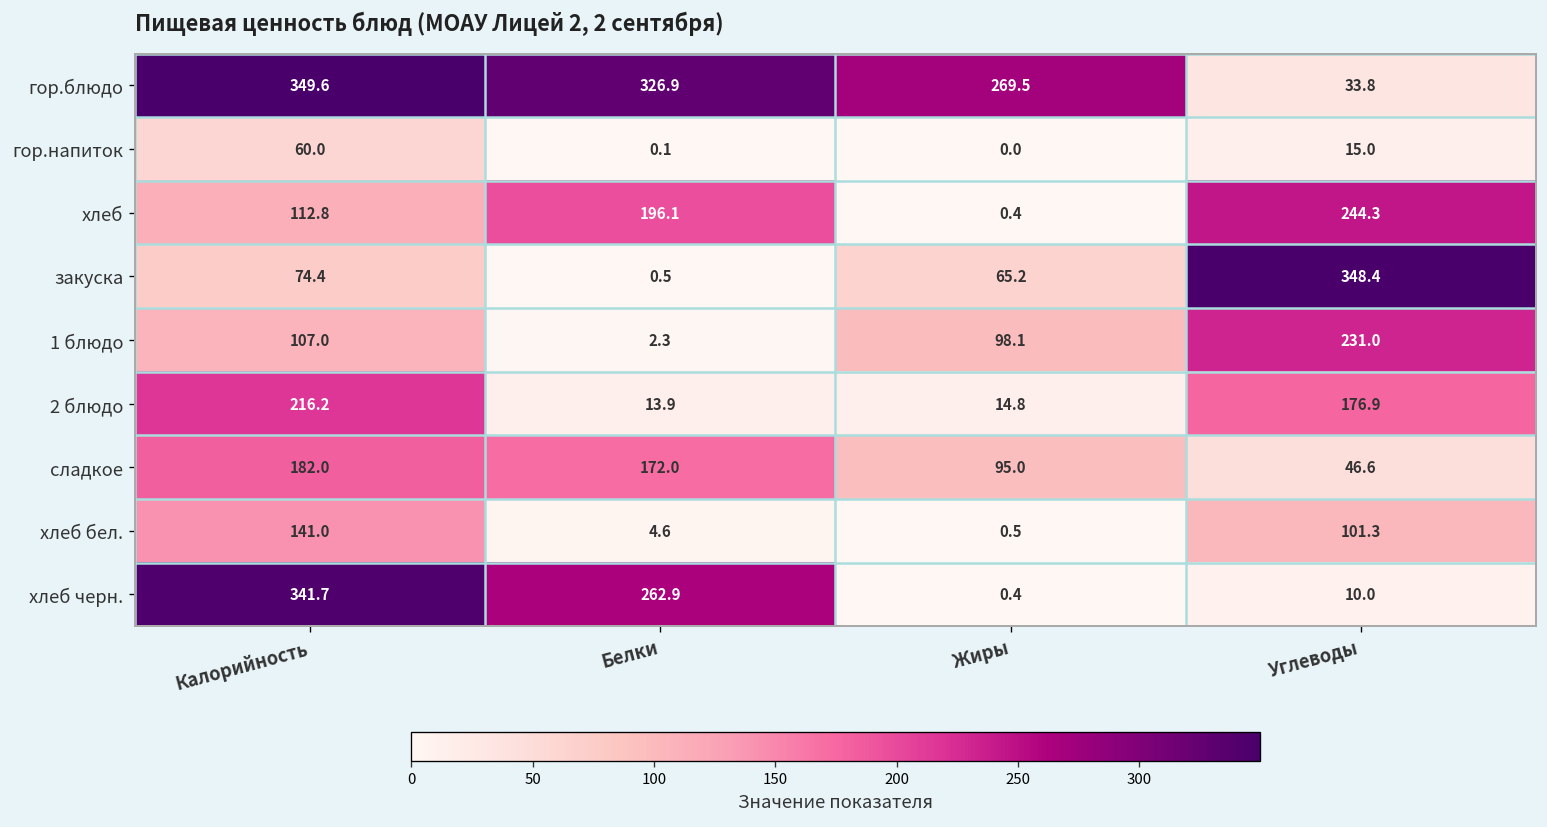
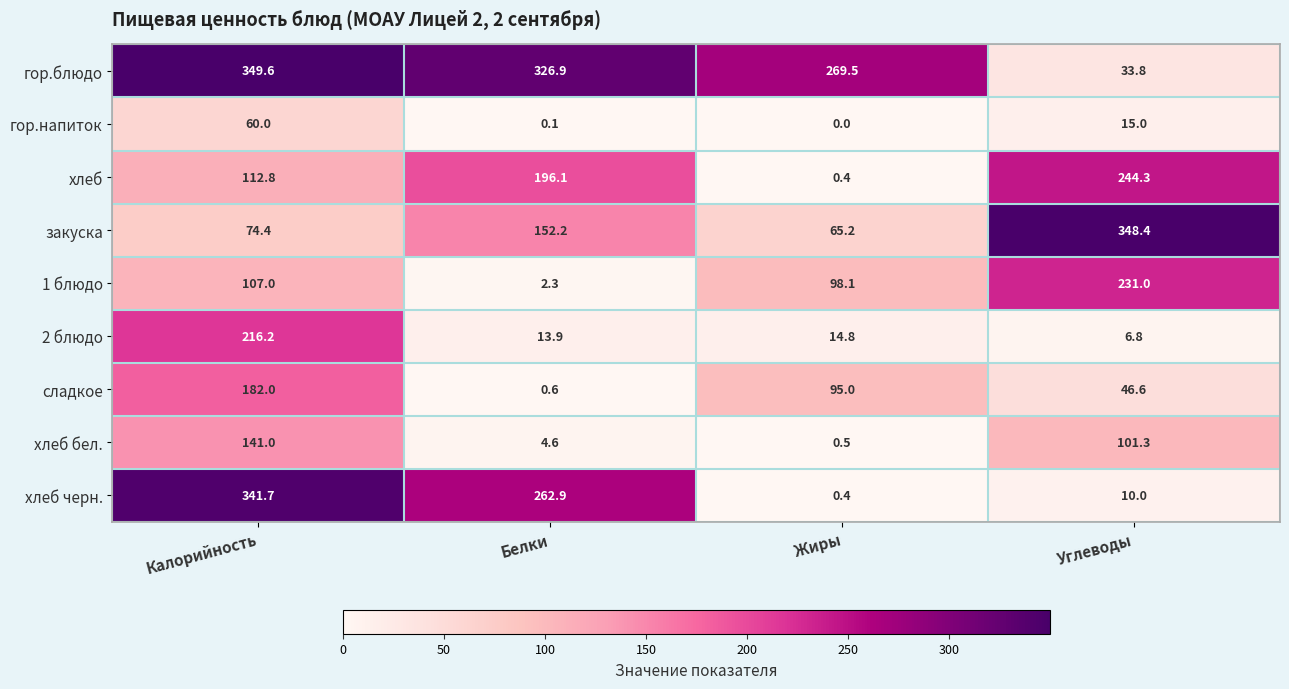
  {
    "гор.блюдо": {
      "Калорийность": 349.6,
      "Белки": 326.9,
      "Жиры": 269.5,
      "Углеводы": 33.8
    },
    "гор.напиток": {
      "Калорийность": 60.0,
      "Белки": 0.1,
      "Жиры": 0.0,
      "Углеводы": 15.0
    },
    "хлеб": {
      "Калорийность": 112.8,
      "Белки": 196.1,
      "Жиры": 0.4,
      "Углеводы": 244.3
    },
    "закуска": {
      "Калорийность": 74.4,
-     "Белки": 0.5,
+     "Белки": 152.2,
      "Жиры": 65.2,
      "Углеводы": 348.4
    },
    "1 блюдо": {
      "Калорийность": 107.0,
      "Белки": 2.3,
      "Жиры": 98.1,
      "Углеводы": 231.0
    },
    "2 блюдо": {
      "Калорийность": 216.2,
      "Белки": 13.9,
      "Жиры": 14.8,
-     "Углеводы": 176.9
+     "Углеводы": 6.8
    },
    "сладкое": {
      "Калорийность": 182.0,
-     "Белки": 172.0,
+     "Белки": 0.6,
      "Жиры": 95.0,
      "Углеводы": 46.6
    },
    "хлеб бел.": {
      "Калорийность": 141.0,
      "Белки": 4.6,
      "Жиры": 0.5,
      "Углеводы": 101.3
    },
    "хлеб черн.": {
      "Калорийность": 341.7,
      "Белки": 262.9,
      "Жиры": 0.4,
      "Углеводы": 10.0
    }
  }
